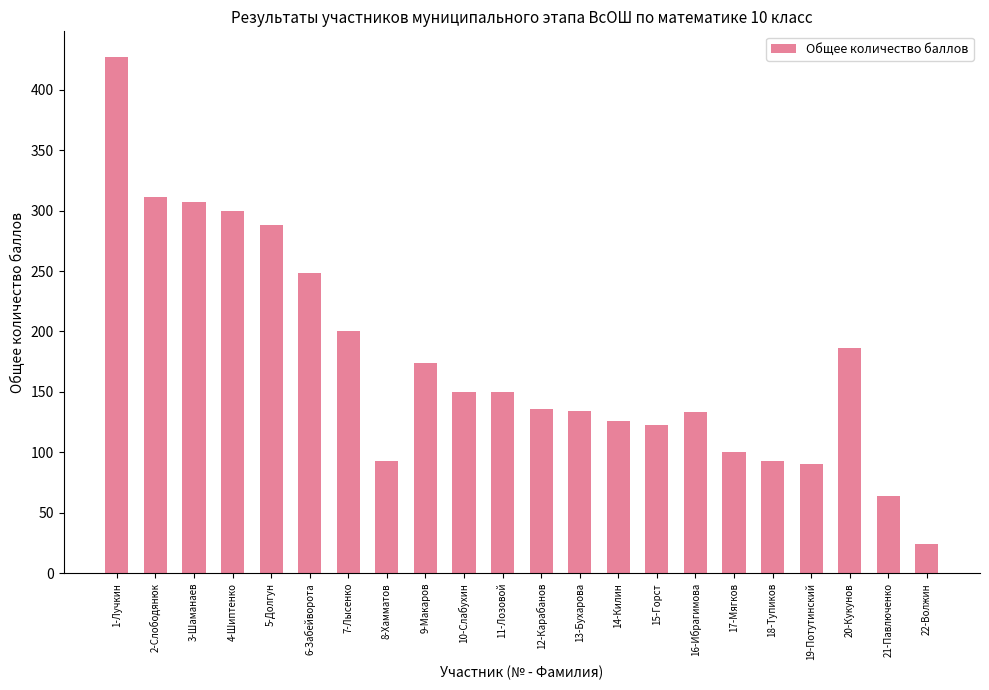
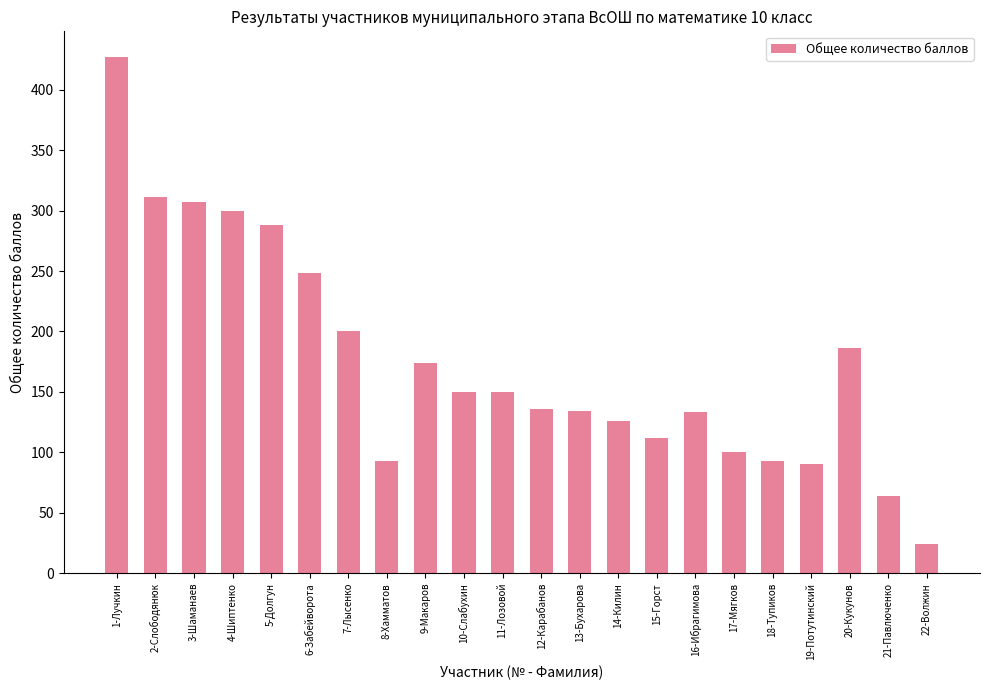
  {
    "1-Лучкин": 427,
    "2-Слободянюк": 311,
    "3-Шаманаев": 307,
    "4-Шиптенко": 300,
    "5-Долгун": 288,
    "6-Забейворота": 248,
    "7-Лысенко": 200,
    "8-Хамматов": 93,
    "9-Макаров": 174,
    "10-Слабухин": 150,
    "11-Лозовой": 150,
    "12-Карабанов": 136,
    "13-Бухарова": 134,
    "14-Килин": 126,
-   "15-Горст": 123,
+   "15-Горст": 112,
    "16-Ибрагимова": 133,
    "17-Мягков": 100,
    "18-Тупиков": 93,
    "19-Потутинский": 90,
    "20-Кукунов": 186,
    "21-Павлюченко": 64,
    "22-Волжин": 24
  }
